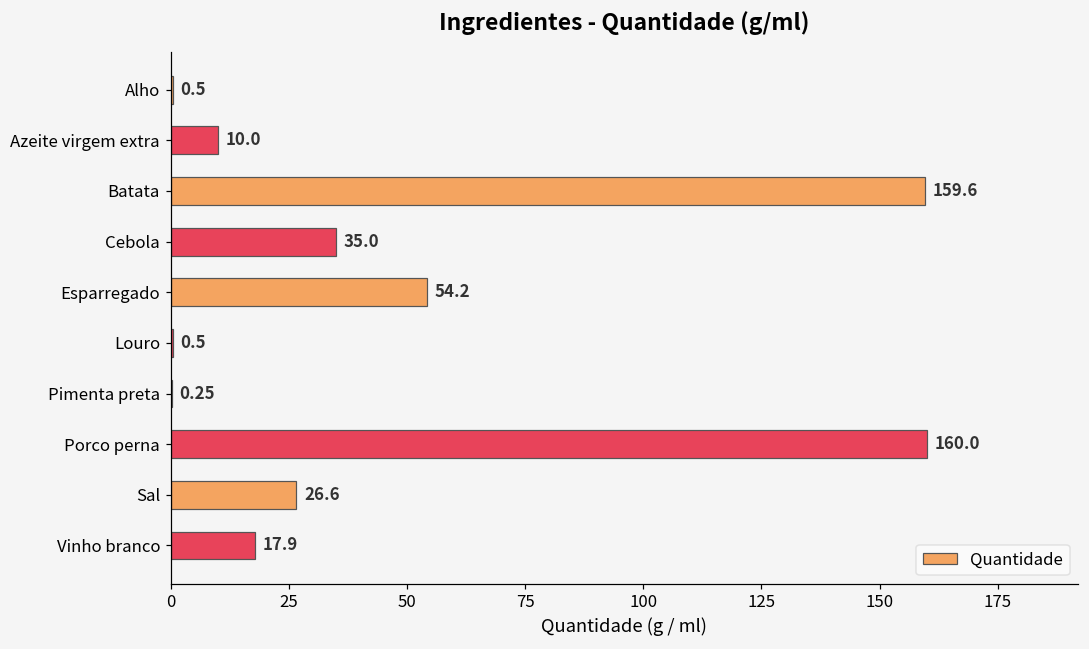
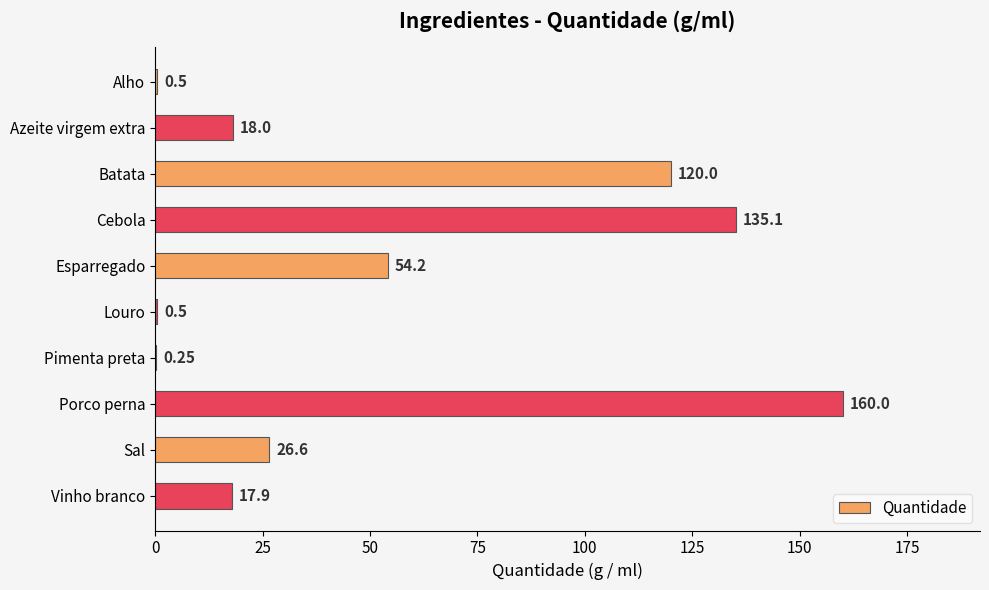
  {
    "Alho": 0.5,
-   "Azeite virgem extra": 10.0,
-   "Batata": 159.6,
-   "Cebola": 35.0,
+   "Azeite virgem extra": 18.0,
+   "Batata": 120.0,
+   "Cebola": 135.1,
    "Esparregado": 54.2,
    "Louro": 0.5,
    "Pimenta preta": 0.25,
    "Porco perna": 160.0,
    "Sal": 26.6,
    "Vinho branco": 17.9
  }
